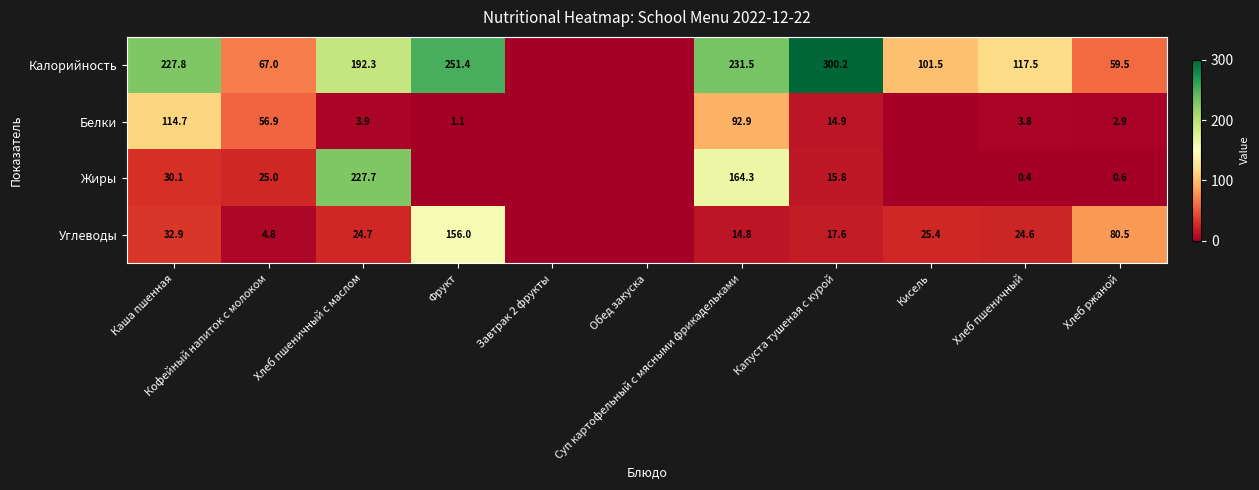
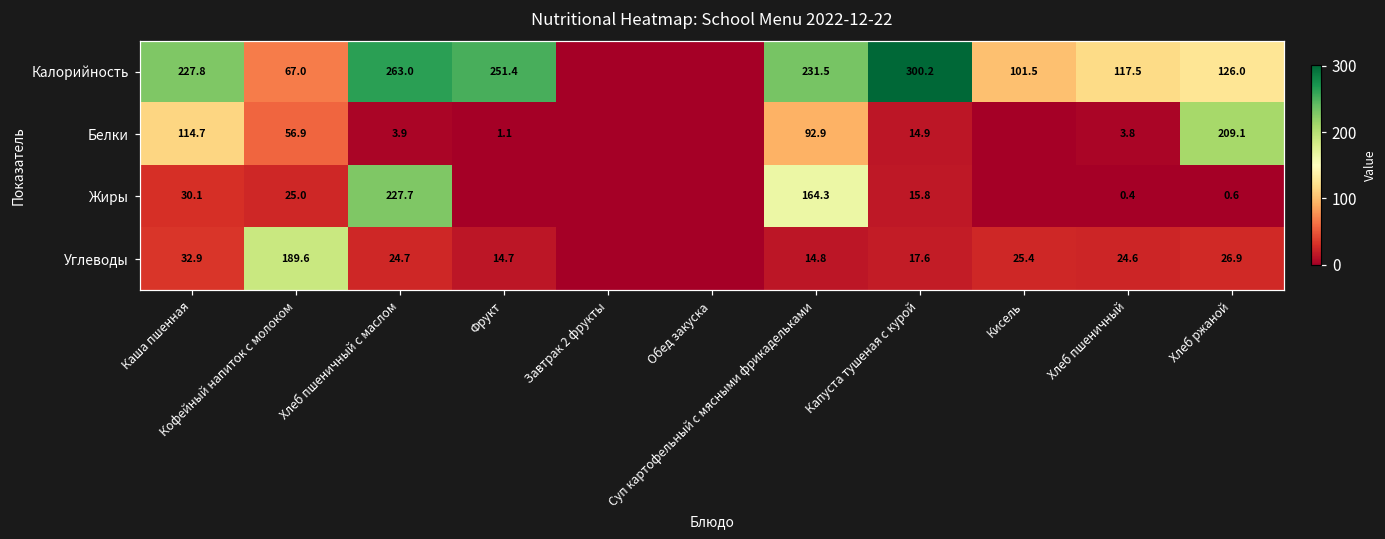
  {
    "Калорийность": {
      "Каша пшенная": 227.8,
      "Кофейный напиток с молоком": 67.0,
-     "Хлеб пшеничный с маслом": 192.3,
+     "Хлеб пшеничный с маслом": 263.0,
      "Фрукт": 251.4,
      "Суп картофельный с мясными фрикадельками": 231.5,
      "Капуста тушеная с курой": 300.2,
      "Кисель": 101.5,
      "Хлеб пшеничный": 117.5,
-     "Хлеб ржаной": 59.5
+     "Хлеб ржаной": 126.0
    },
    "Белки": {
      "Каша пшенная": 114.7,
      "Кофейный напиток с молоком": 56.9,
      "Хлеб пшеничный с маслом": 3.9,
      "Фрукт": 1.1,
      "Суп картофельный с мясными фрикадельками": 92.9,
      "Капуста тушеная с курой": 14.9,
      "Хлеб пшеничный": 3.8,
-     "Хлеб ржаной": 2.9
+     "Хлеб ржаной": 209.1
    },
    "Жиры": {
      "Каша пшенная": 30.1,
      "Кофейный напиток с молоком": 25.0,
      "Хлеб пшеничный с маслом": 227.7,
      "Суп картофельный с мясными фрикадельками": 164.3,
      "Капуста тушеная с курой": 15.8,
      "Хлеб пшеничный": 0.4,
      "Хлеб ржаной": 0.6
    },
    "Углеводы": {
      "Каша пшенная": 32.9,
-     "Кофейный напиток с молоком": 4.8,
+     "Кофейный напиток с молоком": 189.6,
      "Хлеб пшеничный с маслом": 24.7,
-     "Фрукт": 156.0,
+     "Фрукт": 14.7,
      "Суп картофельный с мясными фрикадельками": 14.8,
      "Капуста тушеная с курой": 17.6,
      "Кисель": 25.4,
      "Хлеб пшеничный": 24.6,
-     "Хлеб ржаной": 80.5
+     "Хлеб ржаной": 26.9
    }
  }
